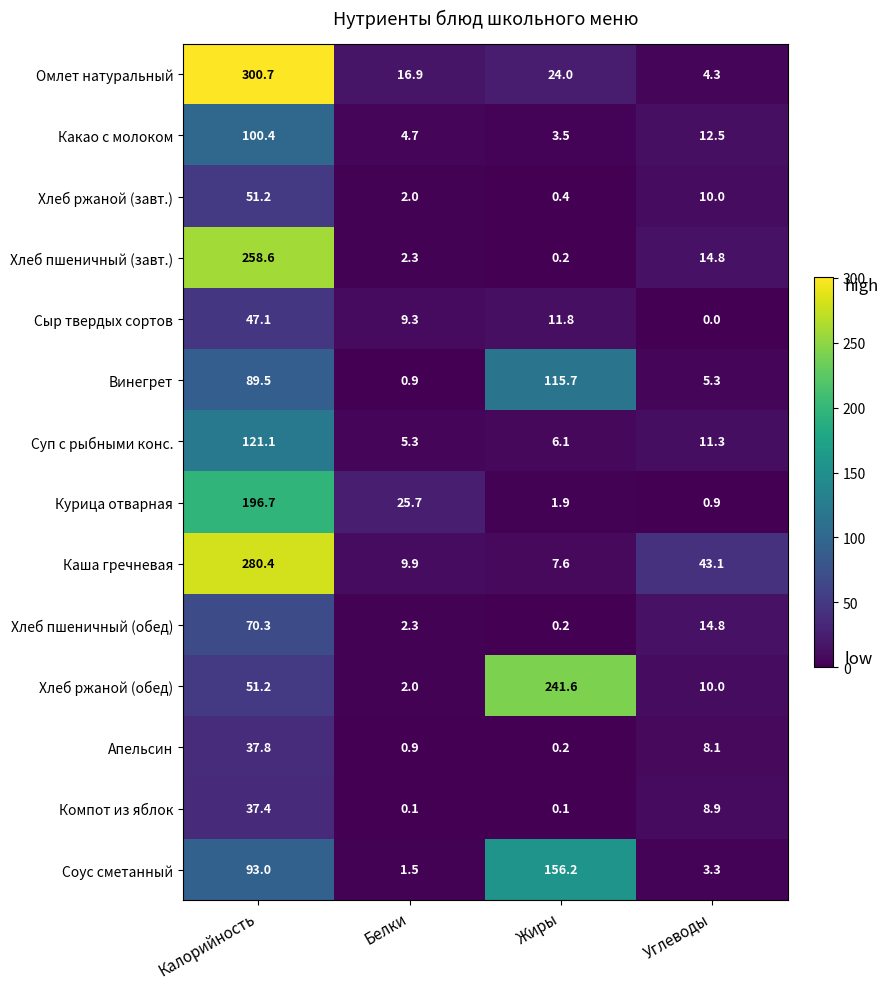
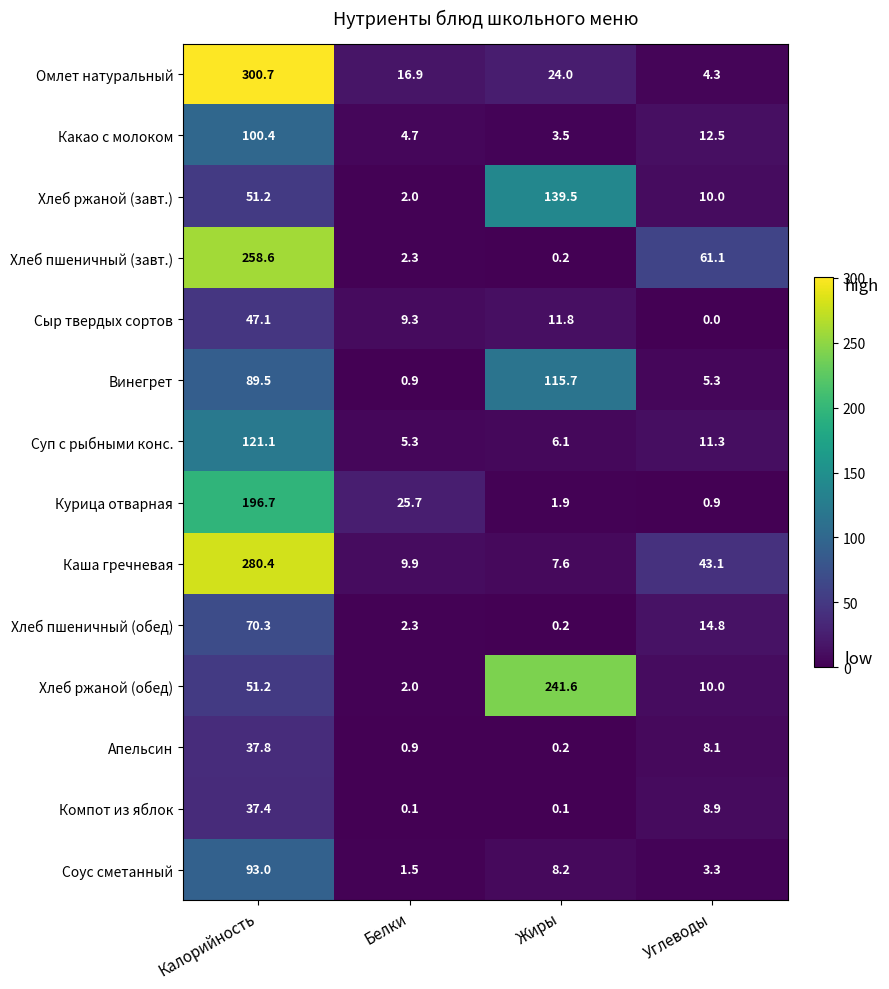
  {
    "Омлет натуральный": {
      "Калорийность": 300.7,
      "Белки": 16.9,
      "Жиры": 24.0,
      "Углеводы": 4.3
    },
    "Какао с молоком": {
      "Калорийность": 100.4,
      "Белки": 4.7,
      "Жиры": 3.5,
      "Углеводы": 12.5
    },
    "Хлеб ржаной (завт.)": {
      "Калорийность": 51.2,
      "Белки": 2.0,
-     "Жиры": 0.4,
+     "Жиры": 139.5,
      "Углеводы": 10.0
    },
    "Хлеб пшеничный (завт.)": {
      "Калорийность": 258.6,
      "Белки": 2.3,
      "Жиры": 0.2,
-     "Углеводы": 14.8
+     "Углеводы": 61.1
    },
    "Сыр твердых сортов": {
      "Калорийность": 47.1,
      "Белки": 9.3,
      "Жиры": 11.8,
      "Углеводы": 0.0
    },
    "Винегрет": {
      "Калорийность": 89.5,
      "Белки": 0.9,
      "Жиры": 115.7,
      "Углеводы": 5.3
    },
    "Суп с рыбными конс.": {
      "Калорийность": 121.1,
      "Белки": 5.3,
      "Жиры": 6.1,
      "Углеводы": 11.3
    },
    "Курица отварная": {
      "Калорийность": 196.7,
      "Белки": 25.7,
      "Жиры": 1.9,
      "Углеводы": 0.9
    },
    "Каша гречневая": {
      "Калорийность": 280.4,
      "Белки": 9.9,
      "Жиры": 7.6,
      "Углеводы": 43.1
    },
    "Хлеб пшеничный (обед)": {
      "Калорийность": 70.3,
      "Белки": 2.3,
      "Жиры": 0.2,
      "Углеводы": 14.8
    },
    "Хлеб ржаной (обед)": {
      "Калорийность": 51.2,
      "Белки": 2.0,
      "Жиры": 241.6,
      "Углеводы": 10.0
    },
    "Апельсин": {
      "Калорийность": 37.8,
      "Белки": 0.9,
      "Жиры": 0.2,
      "Углеводы": 8.1
    },
    "Компот из яблок": {
      "Калорийность": 37.4,
      "Белки": 0.1,
      "Жиры": 0.1,
      "Углеводы": 8.9
    },
    "Соус сметанный": {
      "Калорийность": 93.0,
      "Белки": 1.5,
-     "Жиры": 156.2,
+     "Жиры": 8.2,
      "Углеводы": 3.3
    }
  }
